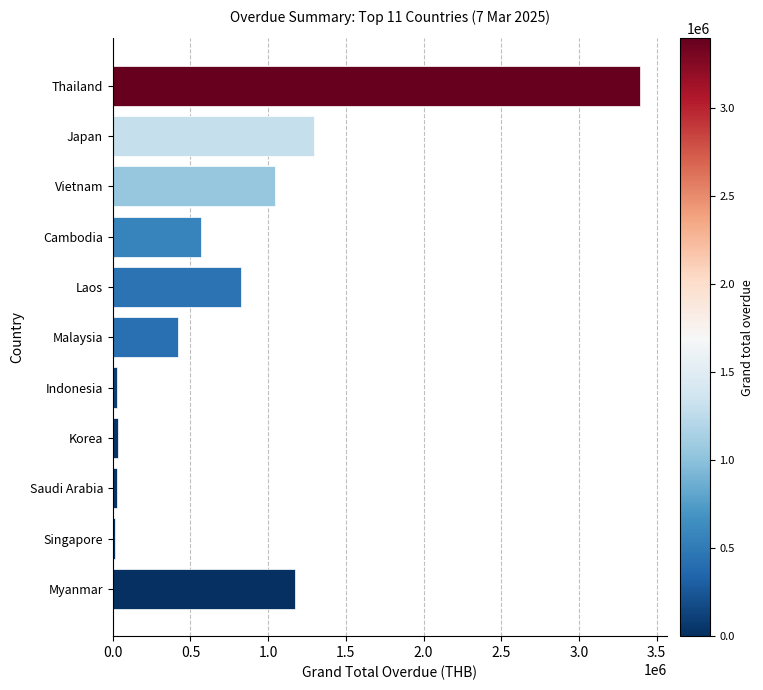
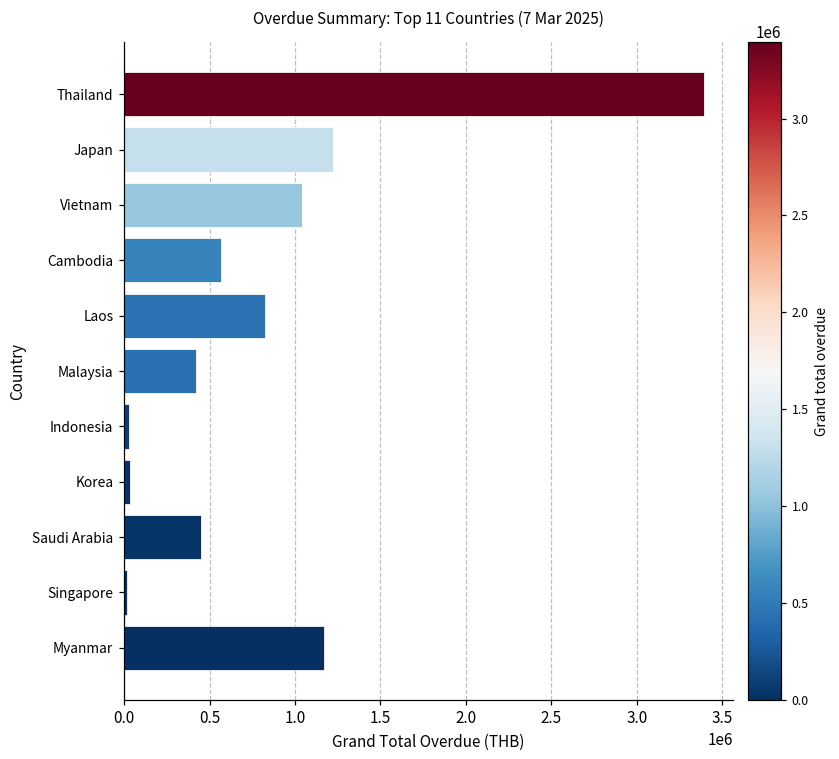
  {
    "Thailand": 3390000,
-   "Japan": 1300000,
+   "Japan": 1220000,
    "Vietnam": 1040000,
    "Cambodia": 570000,
    "Laos": 820000,
    "Malaysia": 420000,
    "Indonesia": 30000,
    "Korea": 40000,
-   "Saudi Arabia": 30000,
+   "Saudi Arabia": 450000,
    "Singapore": 20000,
    "Myanmar": 1170000
  }
